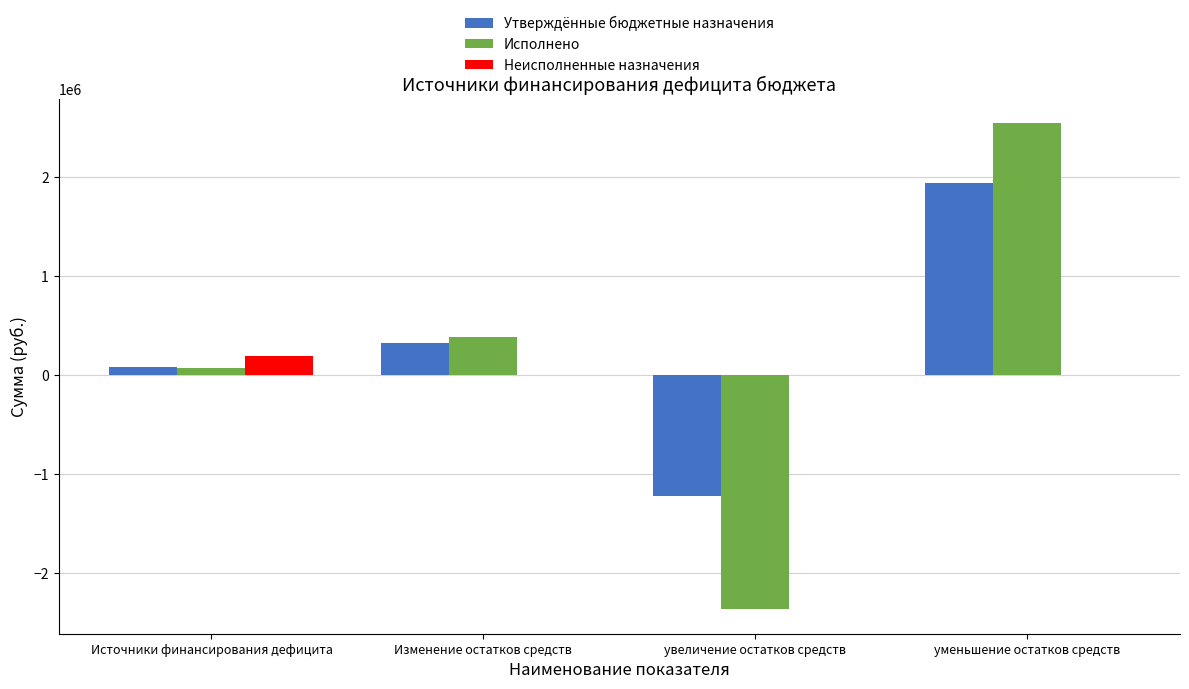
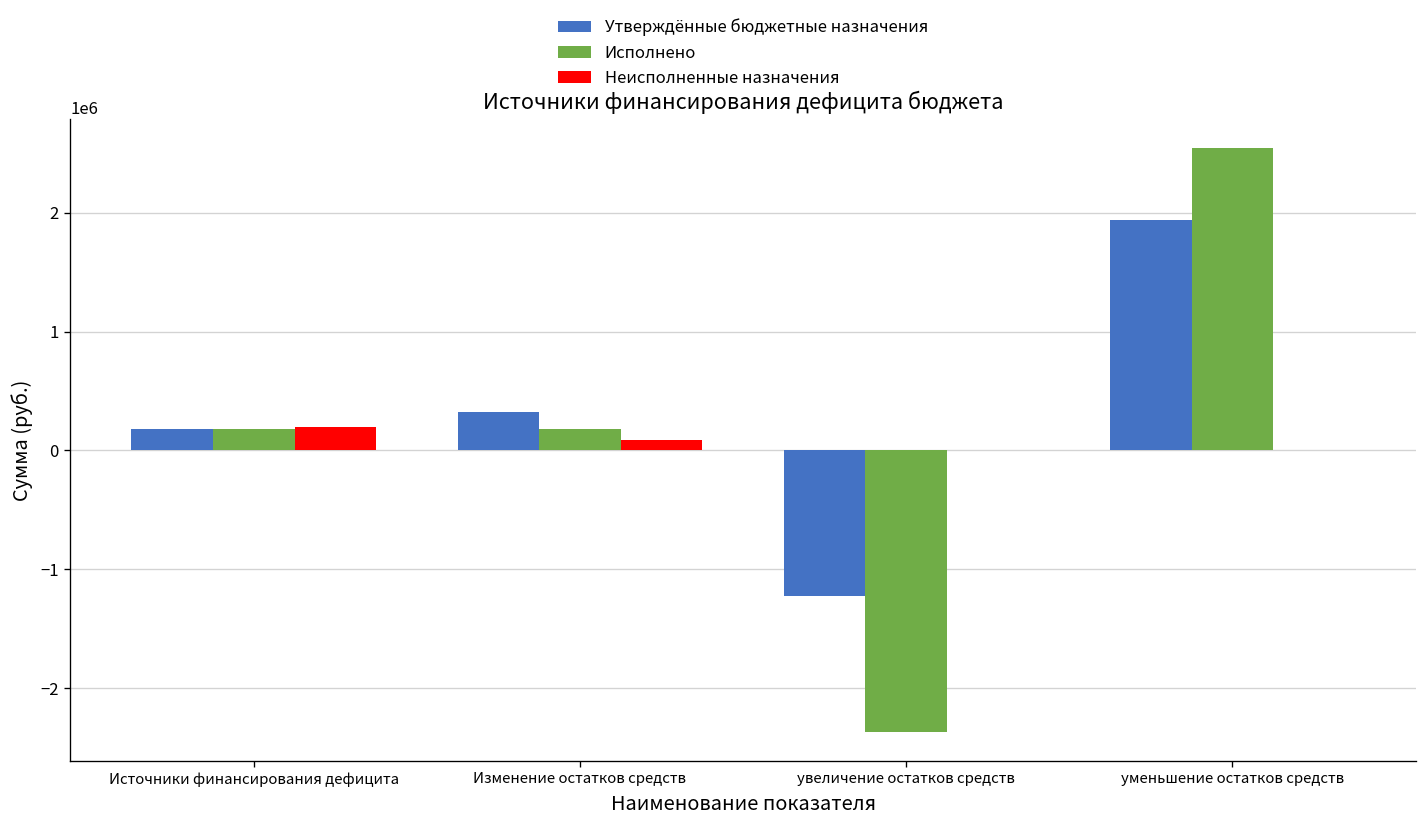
  {
    "Утверждённые бюджетные назначения": {
-     "Источники финансирования дефицита": 100000,
+     "Источники финансирования дефицита": 200000,
      "Изменение остатков средств": 300000,
      "увеличение остатков средств": -1200000,
      "уменьшение остатков средств": 1900000
    },
    "Исполнено": {
-     "Источники финансирования дефицита": 100000,
-     "Изменение остатков средств": 400000,
+     "Источники финансирования дефицита": 200000,
+     "Изменение остатков средств": 200000,
      "увеличение остатков средств": -2400000,
      "уменьшение остатков средств": 2500000
    },
    "Неисполненные назначения": {
      "Источники финансирования дефицита": 200000,
-     "Изменение остатков средств": 0,
+     "Изменение остатков средств": 100000,
      "увеличение остатков средств": 0,
      "уменьшение остатков средств": 0
    }
  }
